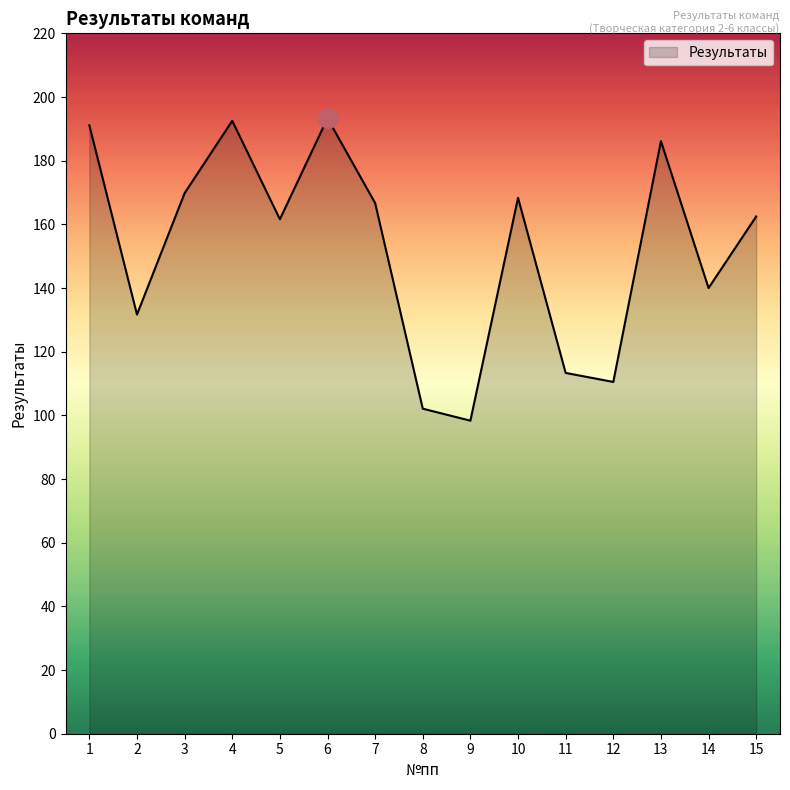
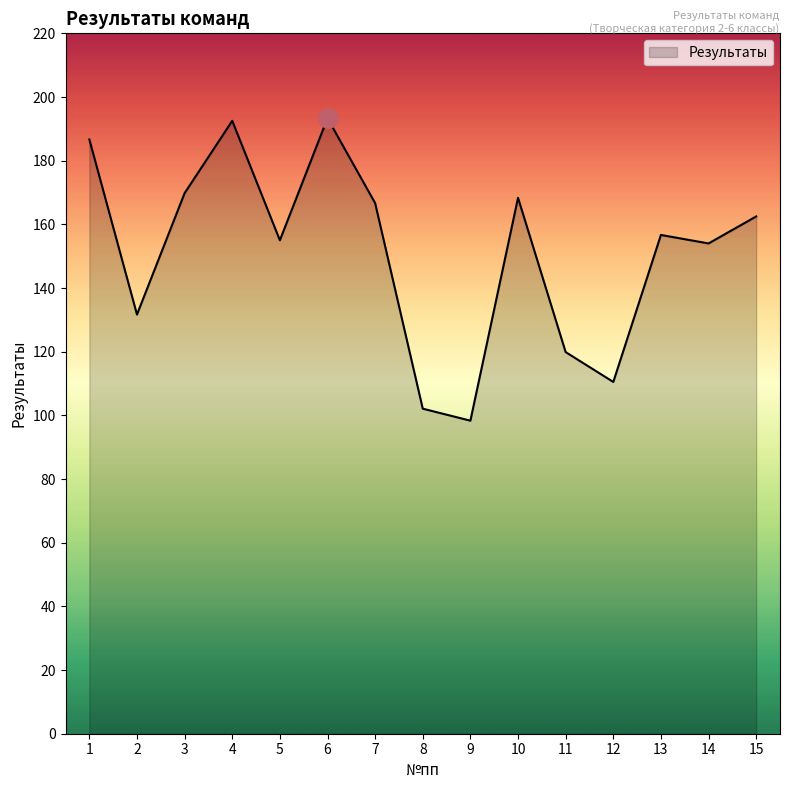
  {
    "Результаты": {
-     "1": 191,
+     "1": 187,
      "2": 132,
      "3": 170,
      "4": 193,
-     "5": 162,
+     "5": 155,
      "7": 167,
      "8": 102,
      "9": 98,
      "10": 168,
-     "11": 113,
+     "11": 120,
      "12": 111,
-     "13": 186,
-     "14": 140,
+     "13": 157,
+     "14": 154,
      "15": 162
    }
  }
